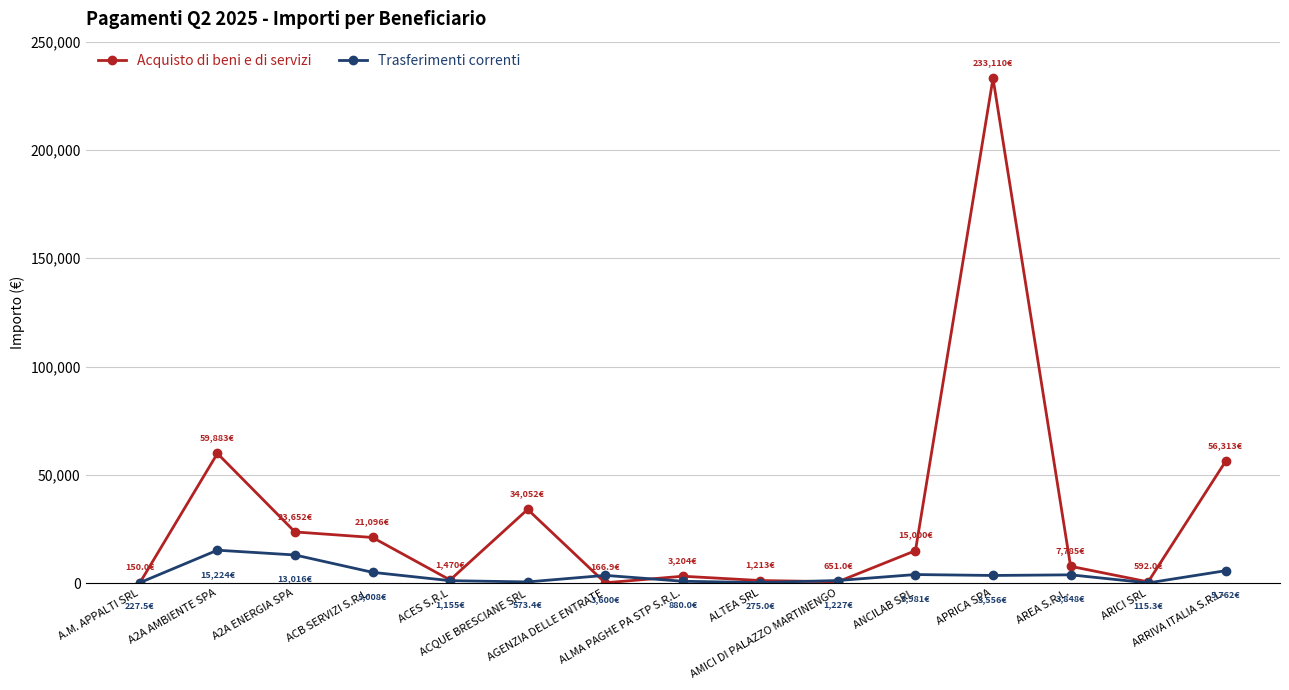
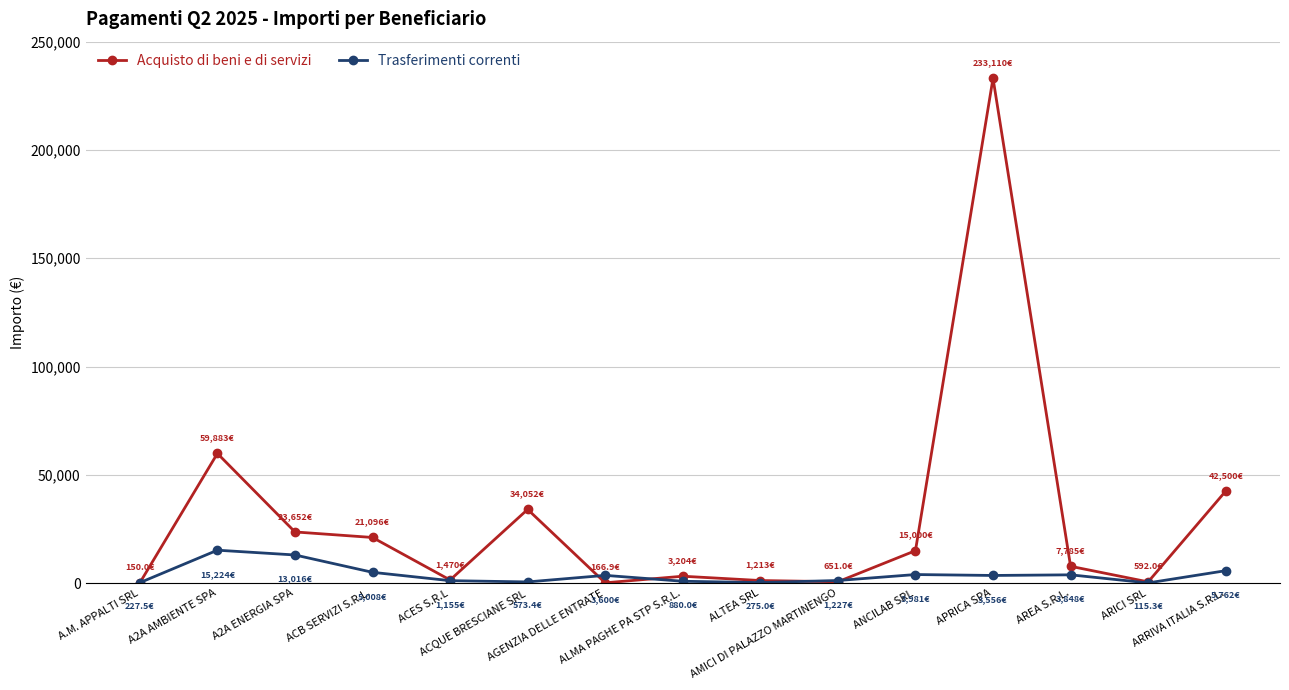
  {
    "Acquisto di beni e di servizi": {
      "A2A AMBIENTE SPA": "59,883€",
      "A2A ENERGIA SPA": "23,652€",
      "ACB SERVIZI S.R.L.": "21,096€",
      "ACQUE BRESCIANE SRL": "34,052€",
      "AGENZIA DELLE ENTRATE": "166.9€",
      "ALMA PAGHE PA STP S.R.L.": "3,204€",
      "ANCILAB SRL": "15,000€",
      "APRICA SPA": "233,110€",
      "AREA S.R.L.": "7,785€",
-     "ARRIVA ITALIA S.R.L.": "56,313€"
+     "ARRIVA ITALIA S.R.L.": "42,500€"
    },
    "Trasferimenti correnti": {
      "A2A AMBIENTE SPA": "15,224€",
      "A2A ENERGIA SPA": "13,016€",
      "ACB SERVIZI S.R.L.": "5,008€",
      "ACQUE BRESCIANE SRL": "573.4€",
      "AGENZIA DELLE ENTRATE": "3,600€",
      "ALMA PAGHE PA STP S.R.L.": "880.0€",
      "ANCILAB SRL": "3,981€",
      "APRICA SPA": "3,556€",
      "AREA S.R.L.": "3,848€",
      "ARRIVA ITALIA S.R.L.": "5,762€"
    }
  }
